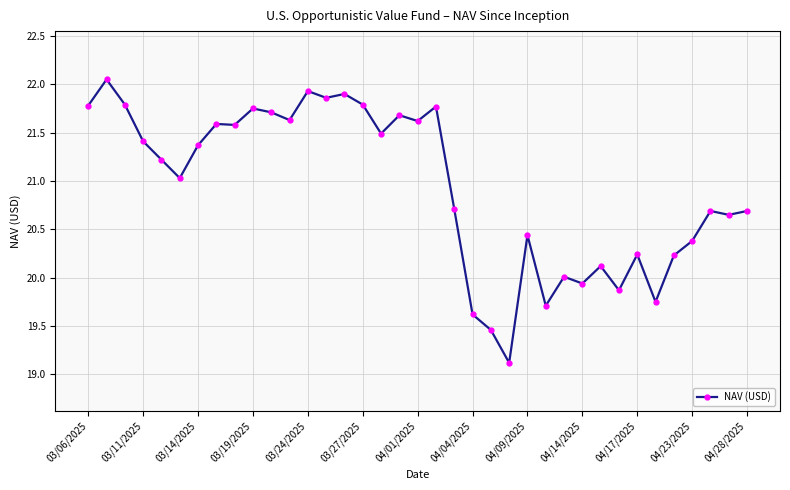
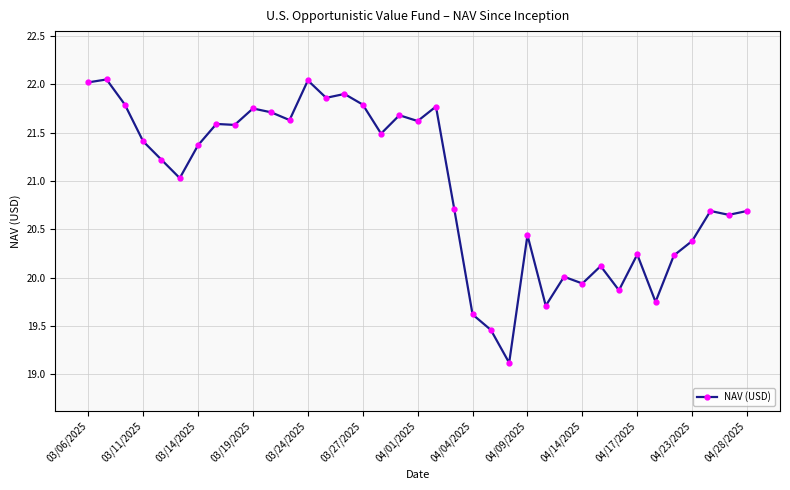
  {
-   "03/06/2025": 21.8,
+   "03/06/2025": 22.0,
    "03/11/2025": 21.4,
    "03/14/2025": 21.4,
    "03/19/2025": 21.8,
-   "03/24/2025": 21.9,
+   "03/24/2025": 22.0,
    "03/27/2025": 21.8,
    "04/01/2025": 21.6,
    "04/04/2025": 19.6,
    "04/09/2025": 20.4,
    "04/14/2025": 19.9,
    "04/17/2025": 20.2,
    "04/23/2025": 20.4,
    "04/28/2025": 20.7
  }
